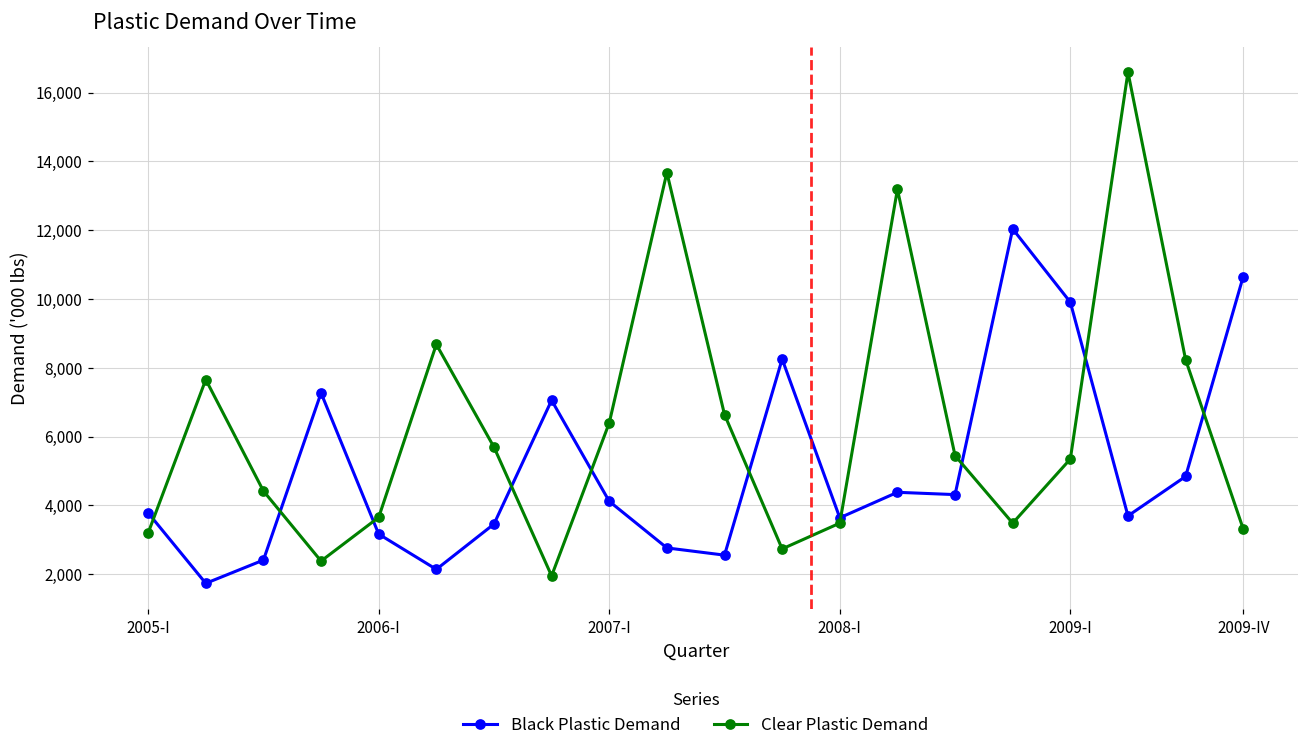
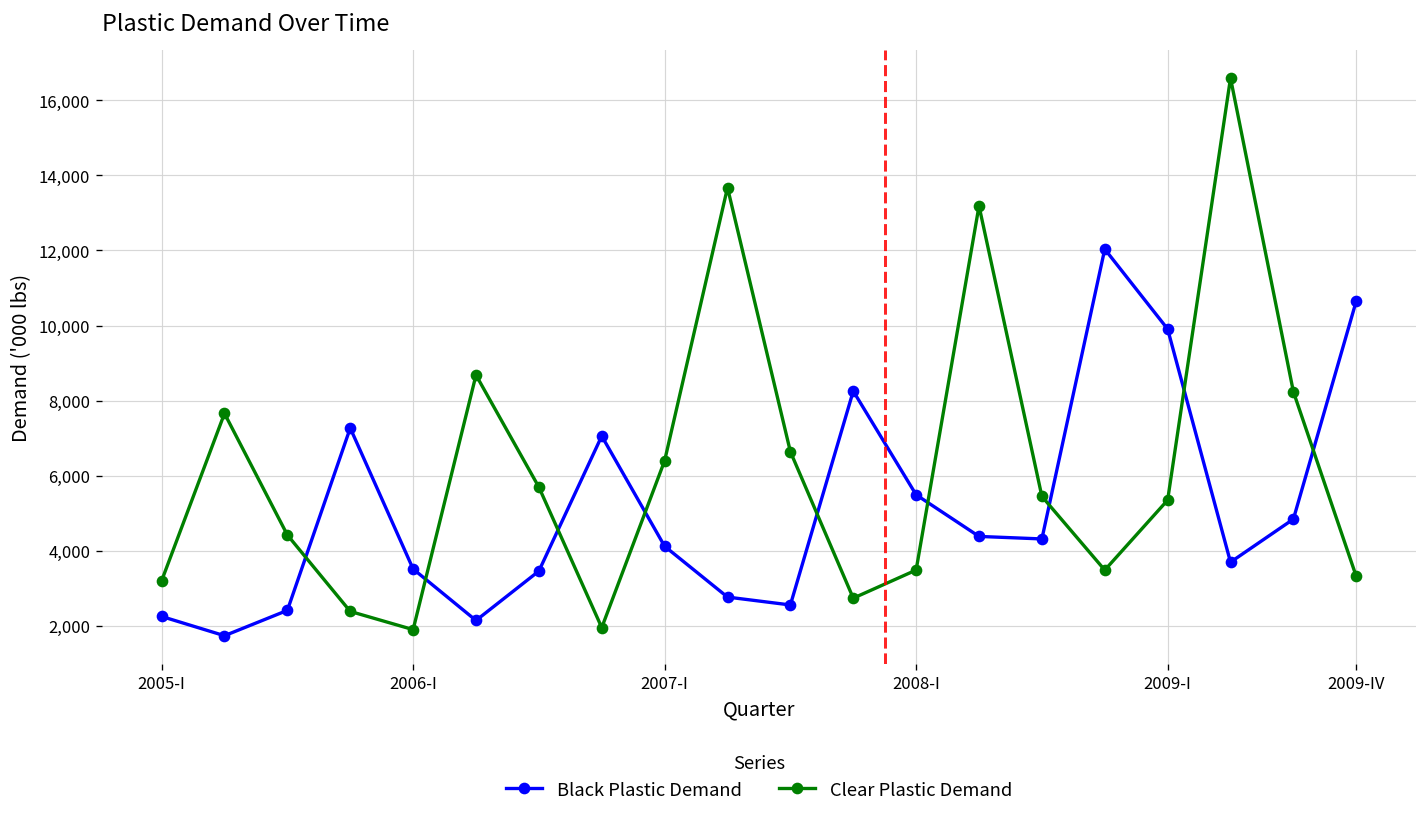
  {
    "Black Plastic Demand": {
-     "2005-I": "3,800",
-     "2006-I": "3,200",
+     "2005-I": "2,300",
+     "2006-I": "3,500",
      "2007-I": "4,100",
-     "2008-I": "3,600",
+     "2008-I": "5,500",
      "2009-I": "9,900",
      "2009-IV": "10,700"
    },
    "Clear Plastic Demand": {
      "2005-I": "3,200",
-     "2006-I": "3,700",
+     "2006-I": "1,900",
      "2007-I": "6,400",
      "2008-I": "3,500",
      "2009-I": "5,300",
      "2009-IV": "3,300"
    }
  }
